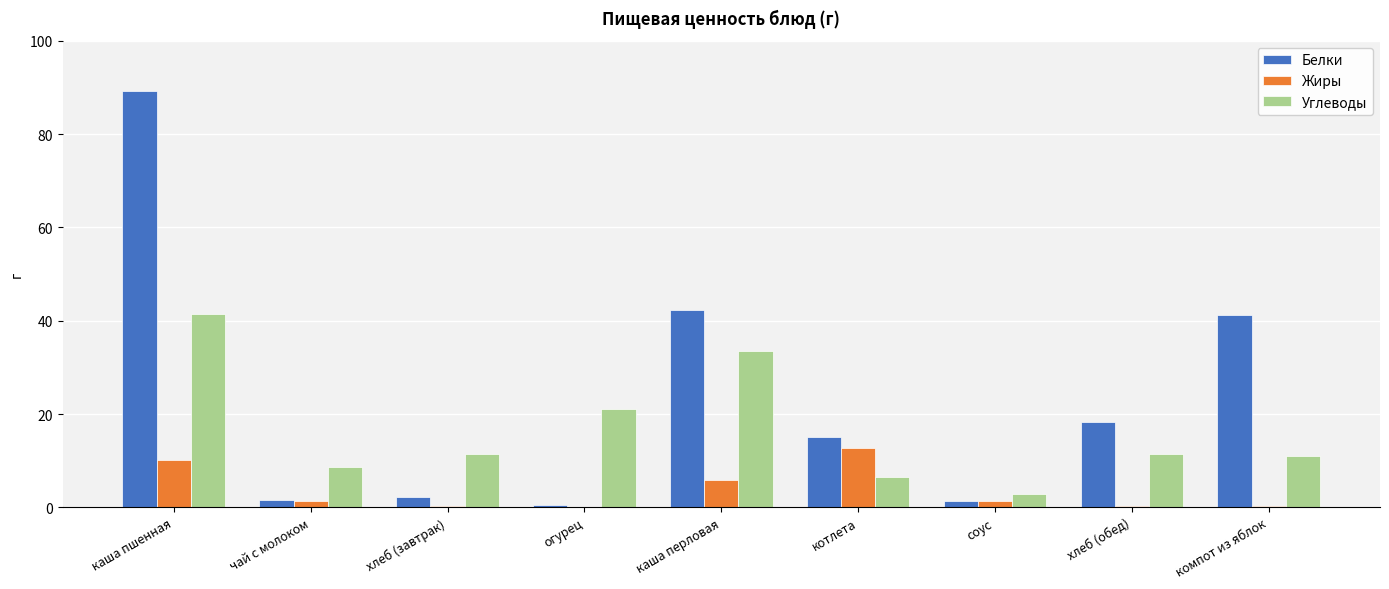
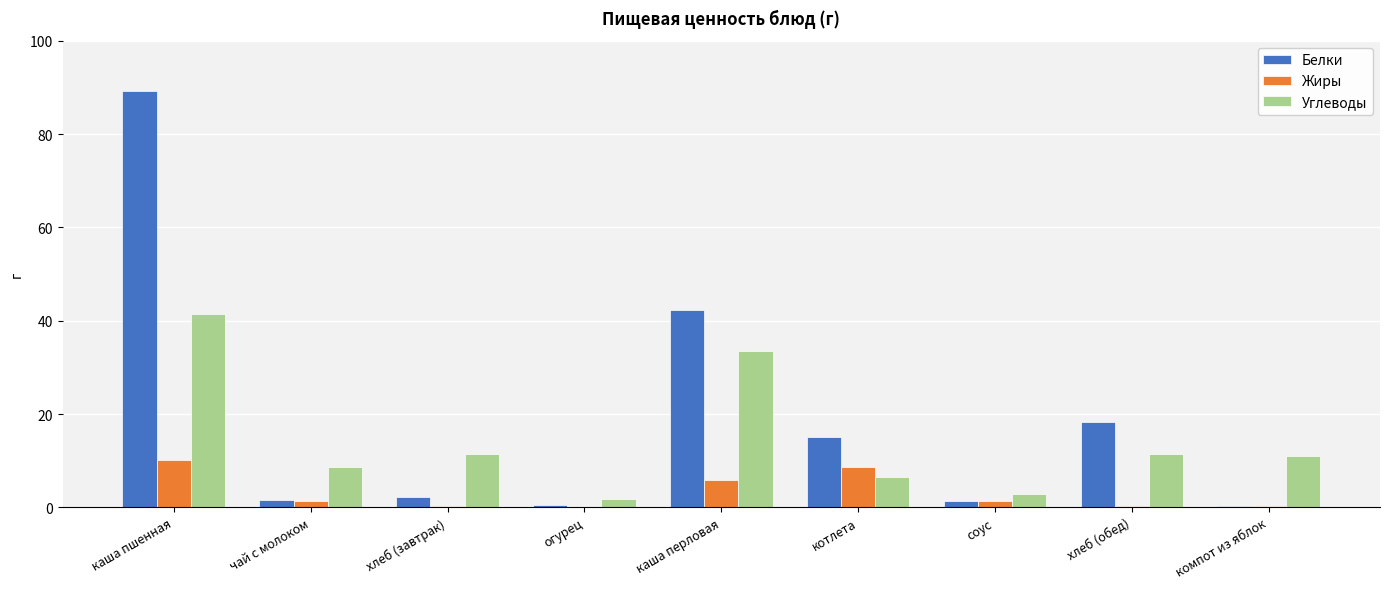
  {
    "Белки": {
      "каша пшенная": 89,
      "чай с молоком": 2,
      "хлеб (завтрак)": 2,
      "каша перловая": 42,
      "котлета": 15,
      "соус": 1,
      "хлеб (обед)": 18,
-     "компот из яблок": 41
+     "компот из яблок": 0
    },
    "Жиры": {
      "каша пшенная": 10,
      "чай с молоком": 1,
      "огурец": 0,
      "каша перловая": 6,
-     "котлета": 13,
+     "котлета": 9,
      "соус": 1
    },
    "Углеводы": {
      "каша пшенная": 42,
      "чай с молоком": 9,
      "хлеб (завтрак)": 12,
-     "огурец": 21,
+     "огурец": 2,
      "каша перловая": 34,
      "котлета": 7,
      "соус": 3,
      "хлеб (обед)": 12,
      "компот из яблок": 11
    }
  }
